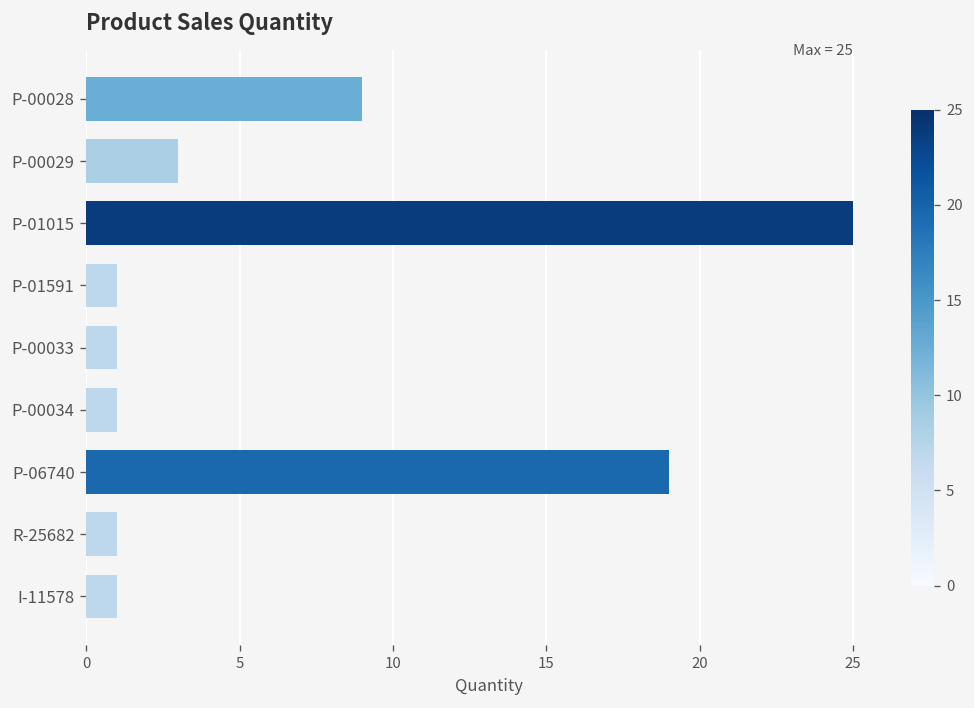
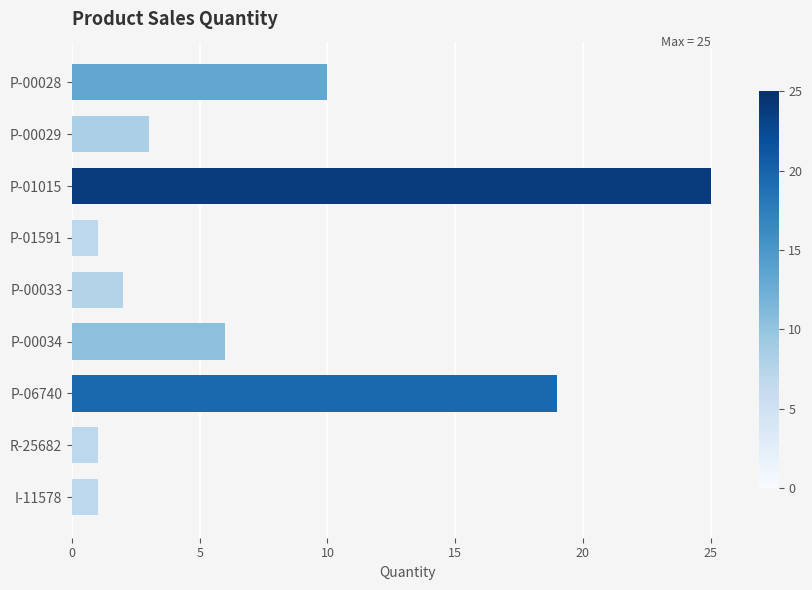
  {
-   "P-00028": 9,
+   "P-00028": 10,
    "P-00029": 3,
    "P-01015": 25,
    "P-01591": 1,
-   "P-00033": 1,
-   "P-00034": 1,
+   "P-00033": 2,
+   "P-00034": 6,
    "P-06740": 19,
    "R-25682": 1,
    "I-11578": 1
  }
